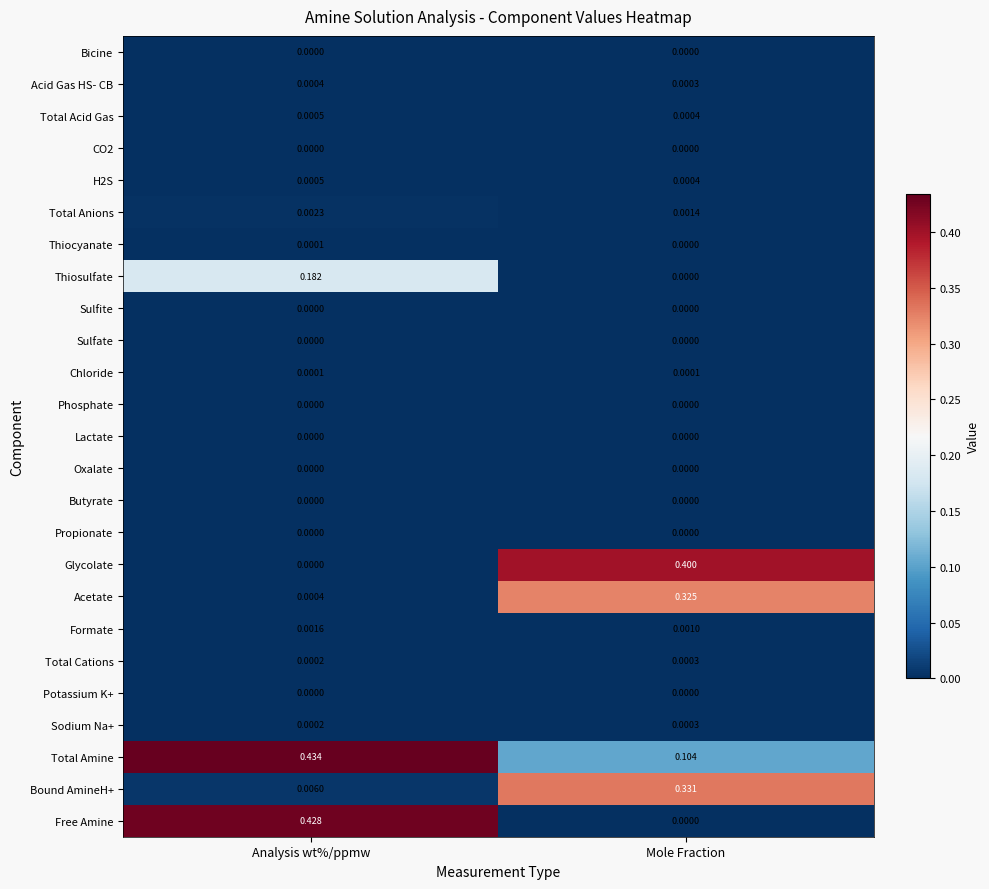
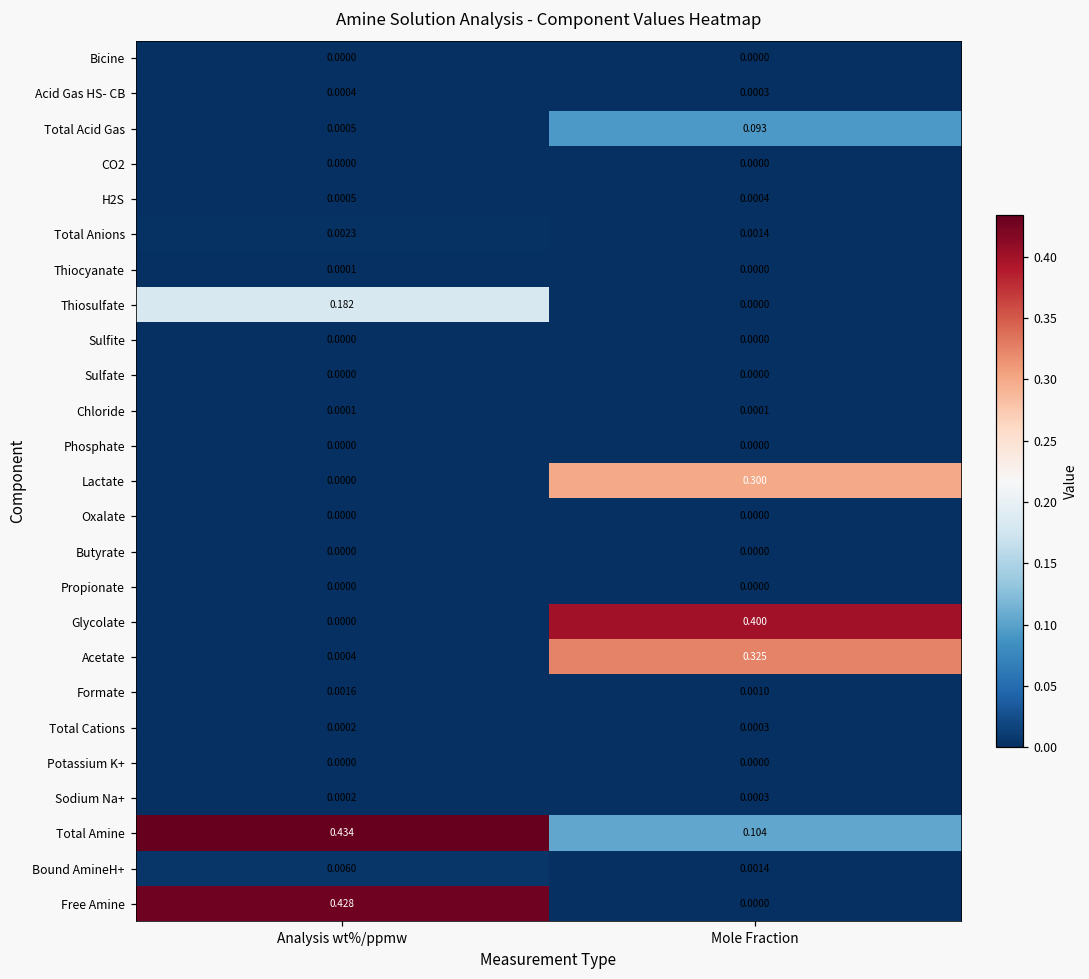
  {
    "Bicine": {
      "Analysis wt%/ppmw": 0.0000,
      "Mole Fraction": 0.0000
    },
    "Acid Gas HS- CB": {
      "Analysis wt%/ppmw": 0.0004,
      "Mole Fraction": 0.0003
    },
    "Total Acid Gas": {
      "Analysis wt%/ppmw": 0.0005,
-     "Mole Fraction": 0.0004
+     "Mole Fraction": 0.093
    },
    "CO2": {
      "Analysis wt%/ppmw": 0.0000,
      "Mole Fraction": 0.0000
    },
    "H2S": {
      "Analysis wt%/ppmw": 0.0005,
      "Mole Fraction": 0.0004
    },
    "Total Anions": {
      "Analysis wt%/ppmw": 0.0023,
      "Mole Fraction": 0.0014
    },
    "Thiocyanate": {
      "Analysis wt%/ppmw": 0.0001,
      "Mole Fraction": 0.0000
    },
    "Thiosulfate": {
      "Analysis wt%/ppmw": 0.182,
      "Mole Fraction": 0.0000
    },
    "Sulfite": {
      "Analysis wt%/ppmw": 0.0000,
      "Mole Fraction": 0.0000
    },
    "Sulfate": {
      "Analysis wt%/ppmw": 0.0000,
      "Mole Fraction": 0.0000
    },
    "Chloride": {
      "Analysis wt%/ppmw": 0.0001,
      "Mole Fraction": 0.0001
    },
    "Phosphate": {
      "Analysis wt%/ppmw": 0.0000,
      "Mole Fraction": 0.0000
    },
    "Lactate": {
      "Analysis wt%/ppmw": 0.0000,
-     "Mole Fraction": 0.0000
+     "Mole Fraction": 0.300
    },
    "Oxalate": {
      "Analysis wt%/ppmw": 0.0000,
      "Mole Fraction": 0.0000
    },
    "Butyrate": {
      "Analysis wt%/ppmw": 0.0000,
      "Mole Fraction": 0.0000
    },
    "Propionate": {
      "Analysis wt%/ppmw": 0.0000,
      "Mole Fraction": 0.0000
    },
    "Glycolate": {
      "Analysis wt%/ppmw": 0.0000,
      "Mole Fraction": 0.400
    },
    "Acetate": {
      "Analysis wt%/ppmw": 0.0004,
      "Mole Fraction": 0.325
    },
    "Formate": {
      "Analysis wt%/ppmw": 0.0016,
      "Mole Fraction": 0.0010
    },
    "Total Cations": {
      "Analysis wt%/ppmw": 0.0002,
      "Mole Fraction": 0.0003
    },
    "Potassium K+": {
      "Analysis wt%/ppmw": 0.0000,
      "Mole Fraction": 0.0000
    },
    "Sodium Na+": {
      "Analysis wt%/ppmw": 0.0002,
      "Mole Fraction": 0.0003
    },
    "Total Amine": {
      "Analysis wt%/ppmw": 0.434,
      "Mole Fraction": 0.104
    },
    "Bound AmineH+": {
      "Analysis wt%/ppmw": 0.0060,
-     "Mole Fraction": 0.331
+     "Mole Fraction": 0.0014
    },
    "Free Amine": {
      "Analysis wt%/ppmw": 0.428,
      "Mole Fraction": 0.0000
    }
  }
